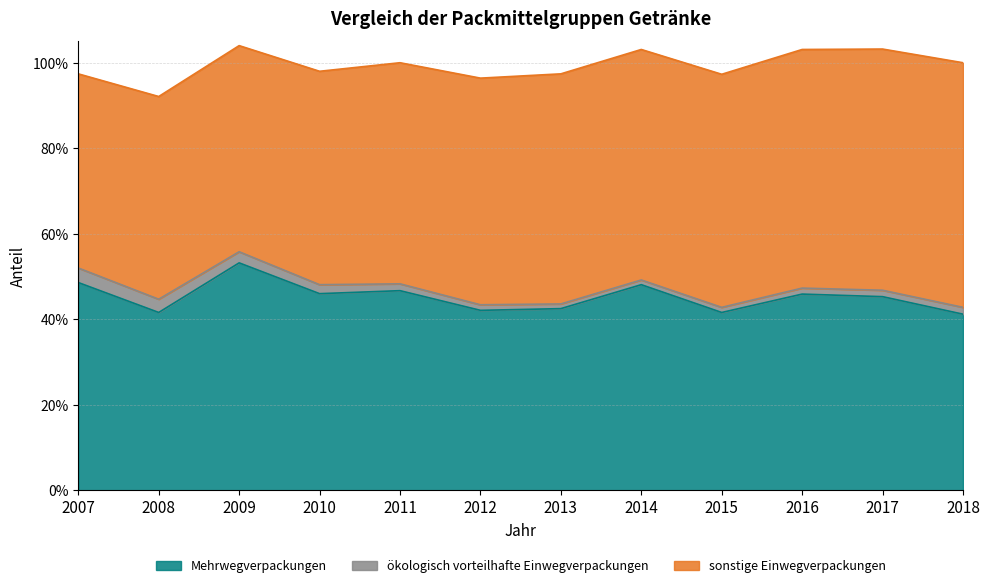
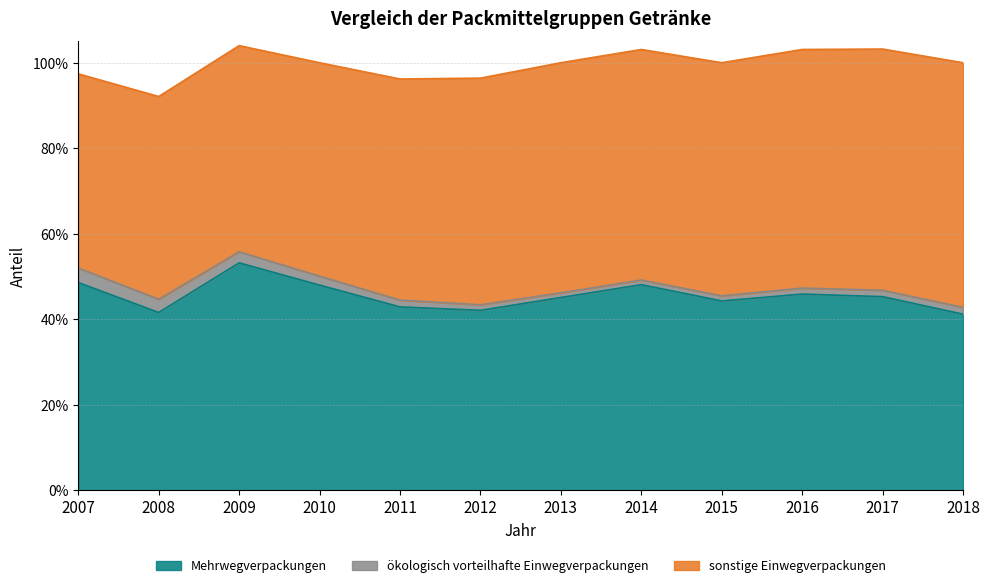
  {
    "Mehrwegverpackungen": {
      "2007": "49%",
      "2008": "42%",
      "2009": "53%",
-     "2010": "46%",
-     "2011": "47%",
+     "2010": "48%",
+     "2011": "43%",
      "2012": "42%",
-     "2013": "43%",
+     "2013": "45%",
      "2014": "48%",
-     "2015": "42%",
+     "2015": "44%",
      "2016": "46%",
      "2017": "45%",
      "2018": "41%"
    },
    "ökologisch vorteilhafte Einwegverpackungen": {
      "2007": "3%",
      "2008": "3%",
      "2009": "3%",
      "2010": "2%",
      "2011": "2%",
      "2012": "1%",
      "2013": "1%",
      "2014": "1%",
      "2015": "1%",
      "2016": "1%",
      "2017": "2%",
      "2018": "2%"
    },
    "sonstige Einwegverpackungen": {
      "2007": "45%",
      "2008": "47%",
      "2009": "48%",
      "2010": "50%",
      "2011": "52%",
      "2012": "53%",
      "2013": "54%",
      "2014": "54%",
      "2015": "55%",
      "2016": "56%",
      "2017": "56%",
      "2018": "57%"
    }
  }
